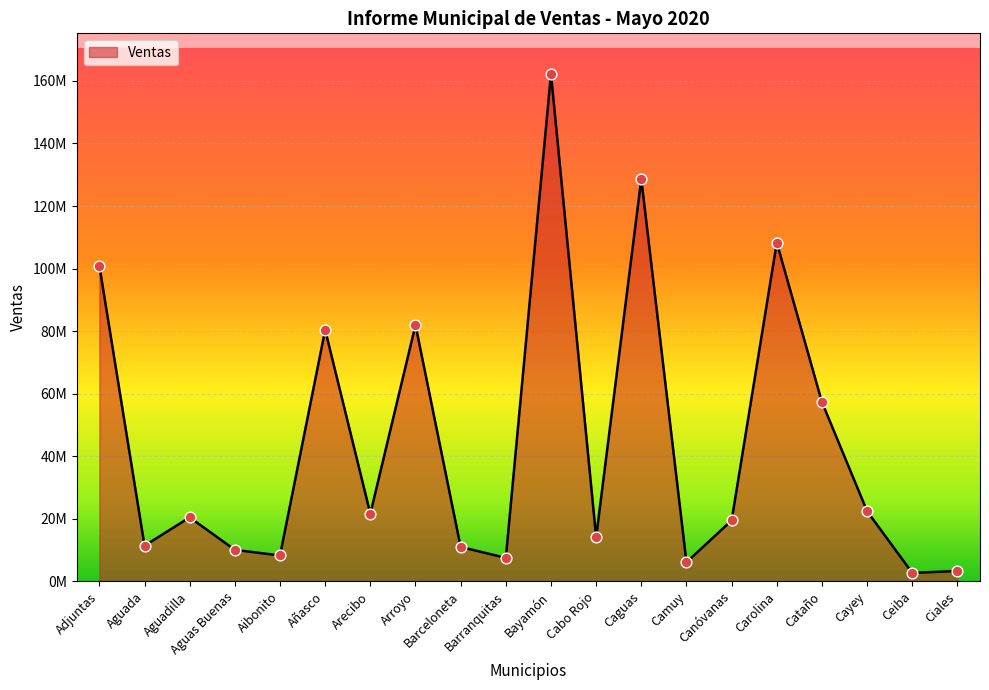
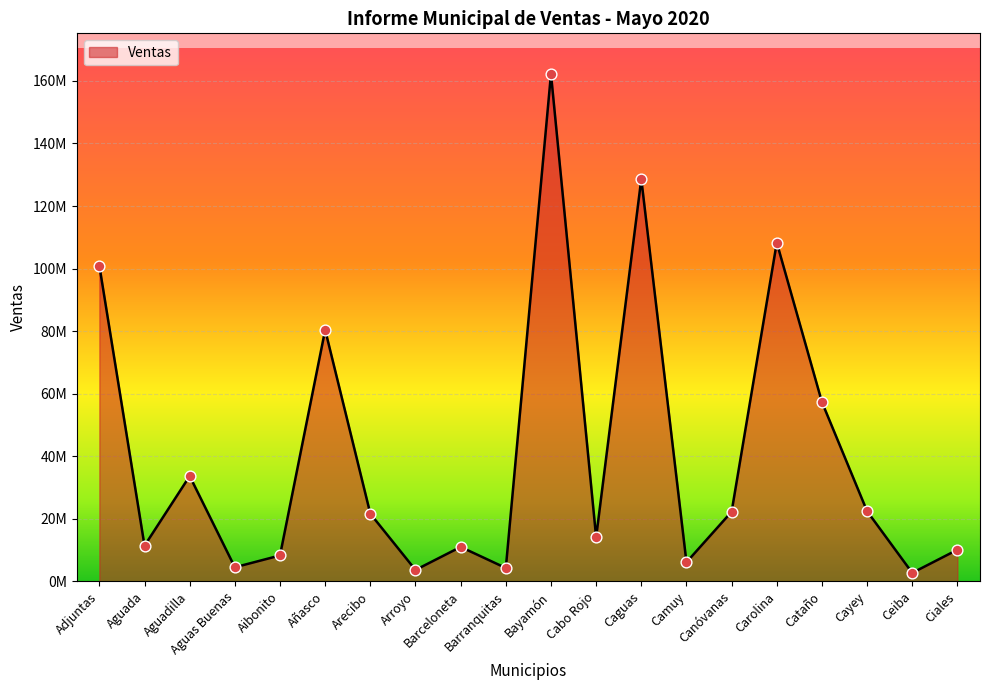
  {
    "Adjuntas": 101000000,
    "Aguada": 11000000,
-   "Aguadilla": 20000000,
-   "Aguas Buenas": 10000000,
+   "Aguadilla": 34000000,
+   "Aguas Buenas": 4000000,
    "Aibonito": 8000000,
    "Añasco": 80000000,
    "Arecibo": 22000000,
-   "Arroyo": 82000000,
+   "Arroyo": 4000000,
    "Barceloneta": 11000000,
-   "Barranquitas": 8000000,
+   "Barranquitas": 4000000,
    "Bayamón": 162000000,
    "Cabo Rojo": 14000000,
    "Caguas": 129000000,
    "Camuy": 6000000,
-   "Canóvanas": 19000000,
+   "Canóvanas": 22000000,
    "Carolina": 108000000,
    "Cataño": 57000000,
    "Cayey": 22000000,
    "Ceiba": 3000000,
-   "Ciales": 3000000
+   "Ciales": 10000000
  }
